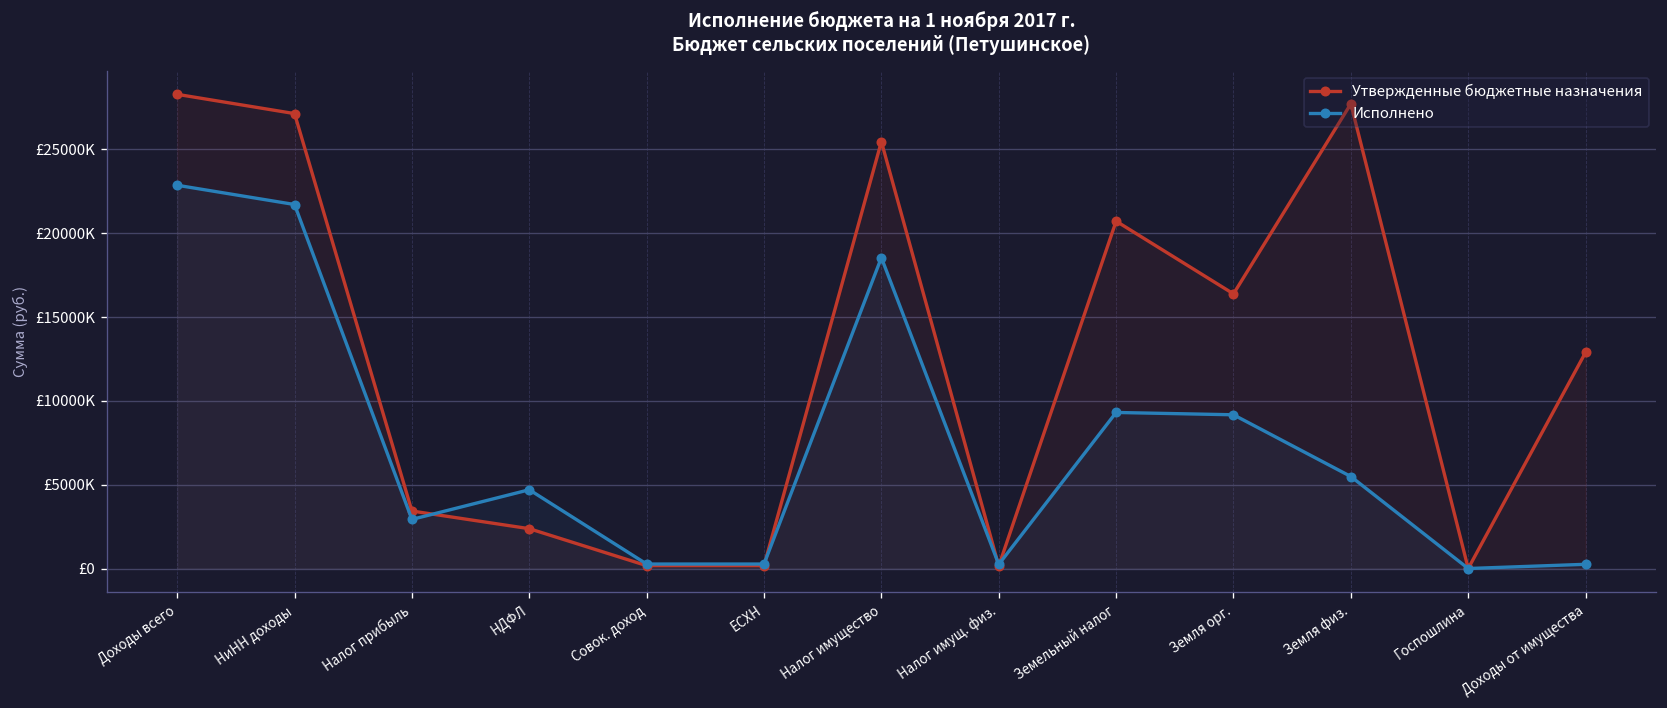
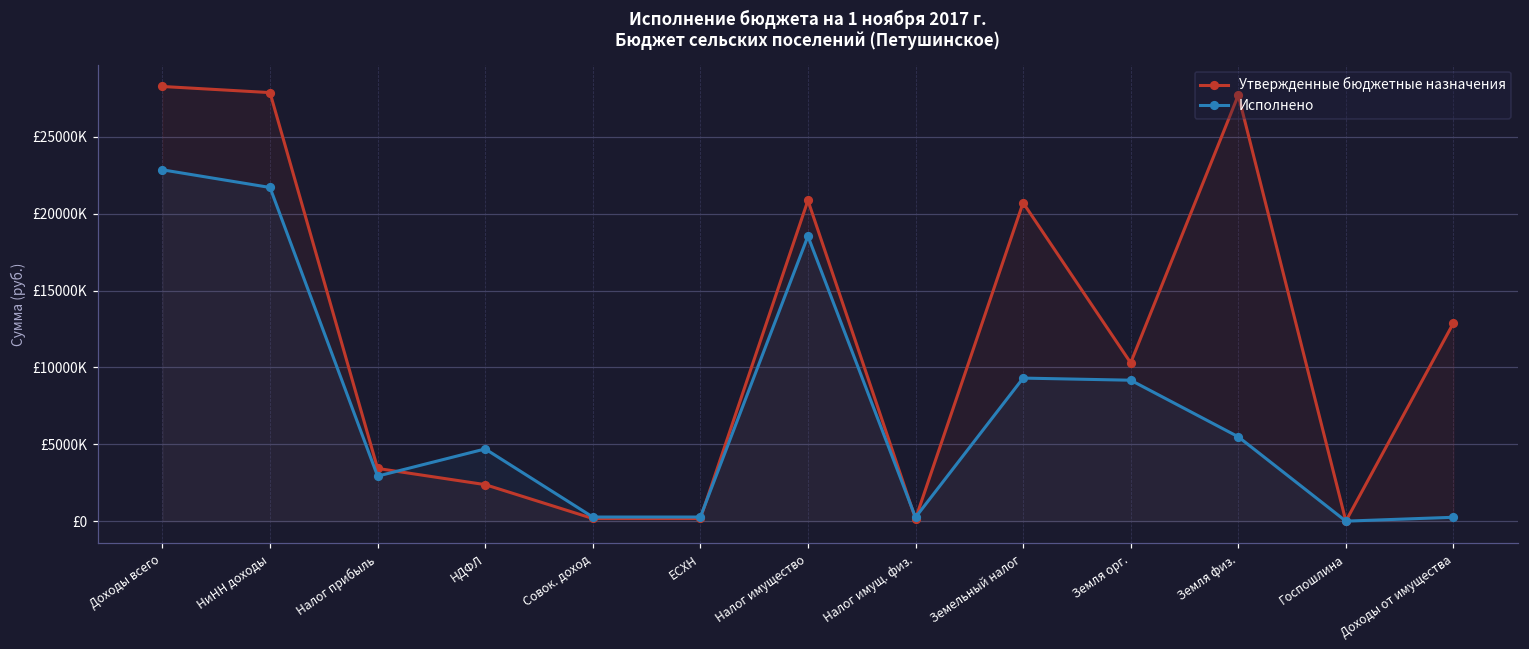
  {
    "Утвержденные бюджетные назначения": {
      "Доходы всего": "£28300000",
-     "НиНН доходы": "£27100000",
+     "НиНН доходы": "£27900000",
      "Налог прибыль": "£3400000",
      "НДФЛ": "£2400000",
-     "Налог имущество": "£25500000",
+     "Налог имущество": "£20900000",
      "Земельный налог": "£20700000",
-     "Земля орг.": "£16400000",
+     "Земля орг.": "£10300000",
      "Доходы от имущества": "£12900000"
    },
    "Исполнено": {
      "Доходы всего": "£22900000",
      "НиНН доходы": "£21700000",
      "Налог прибыль": "£2900000",
      "НДФЛ": "£4700000",
      "Налог имущество": "£18500000",
      "Земельный налог": "£9300000",
      "Земля орг.": "£9200000",
      "Земля физ.": "£5500000",
      "Доходы от имущества": "£300000"
    }
  }
